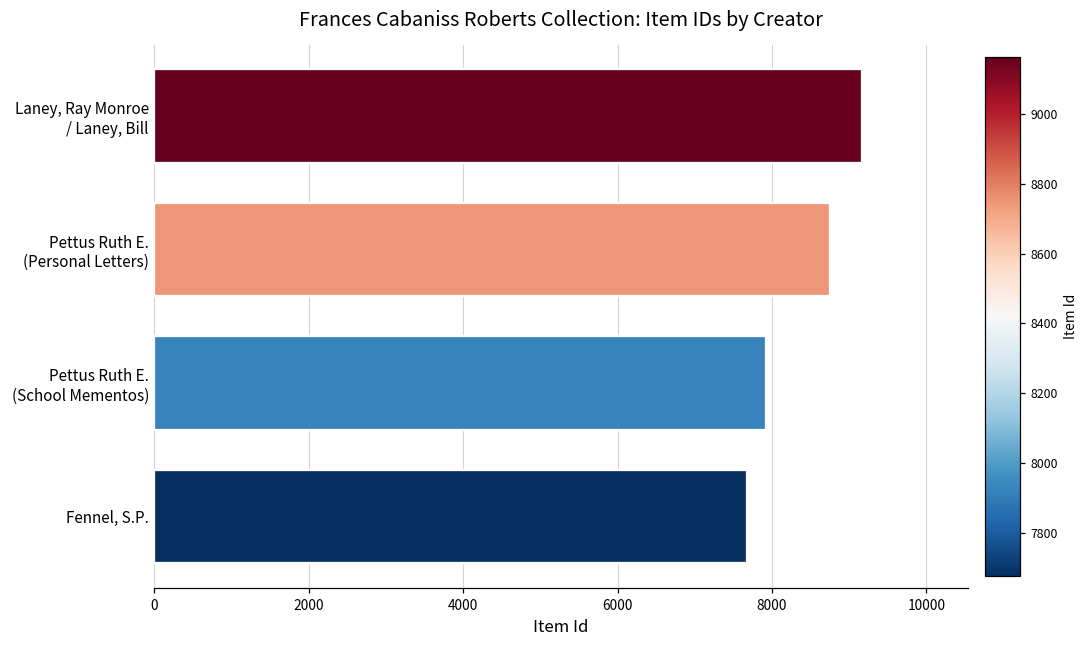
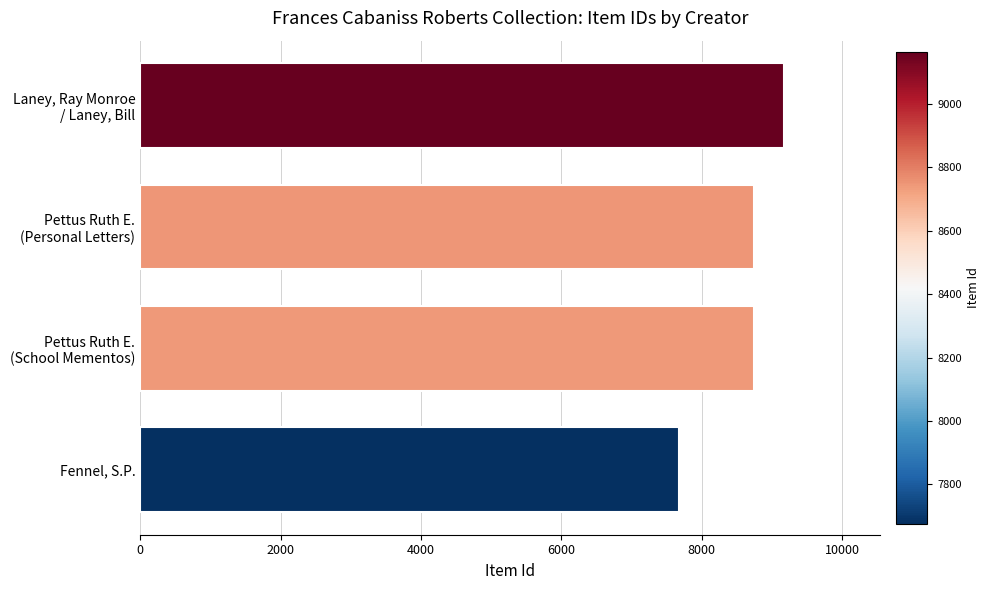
  {
    "Laney, Ray Monroe / Laney, Bill": 9200,
    "Pettus Ruth E. (Personal Letters)": 8700,
-   "Pettus Ruth E. (School Mementos)": 7900,
+   "Pettus Ruth E. (School Mementos)": 8700,
    "Fennel, S.P.": 7700
  }
